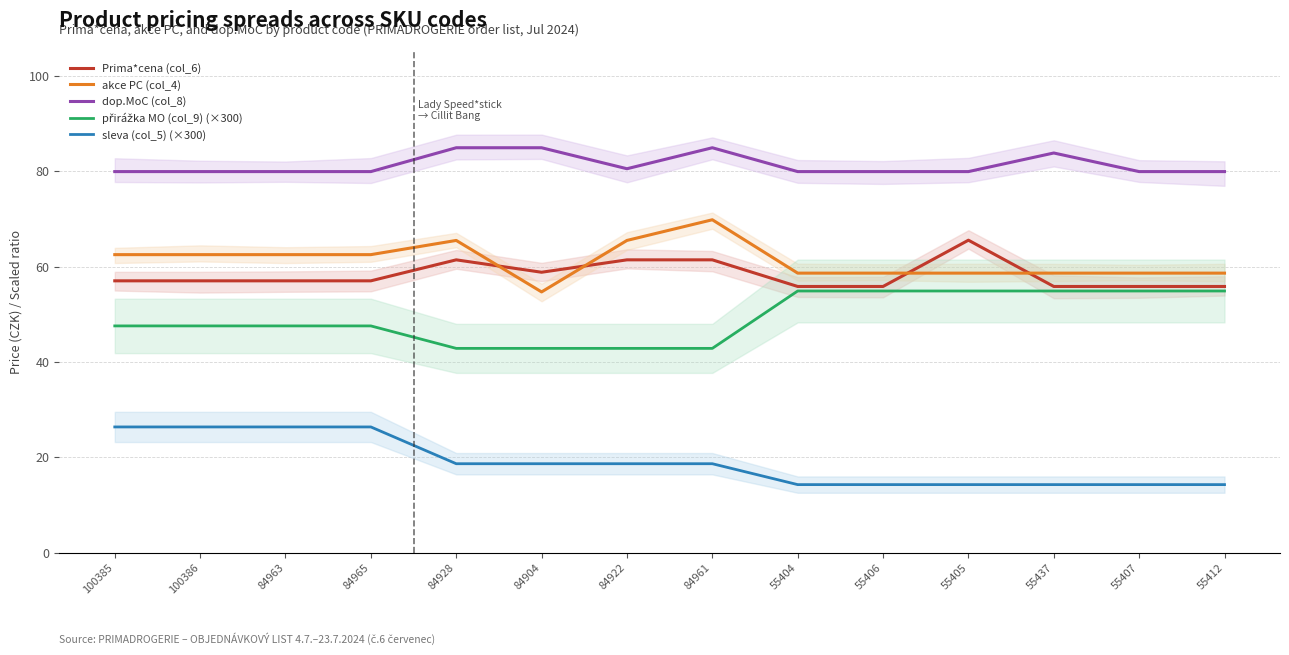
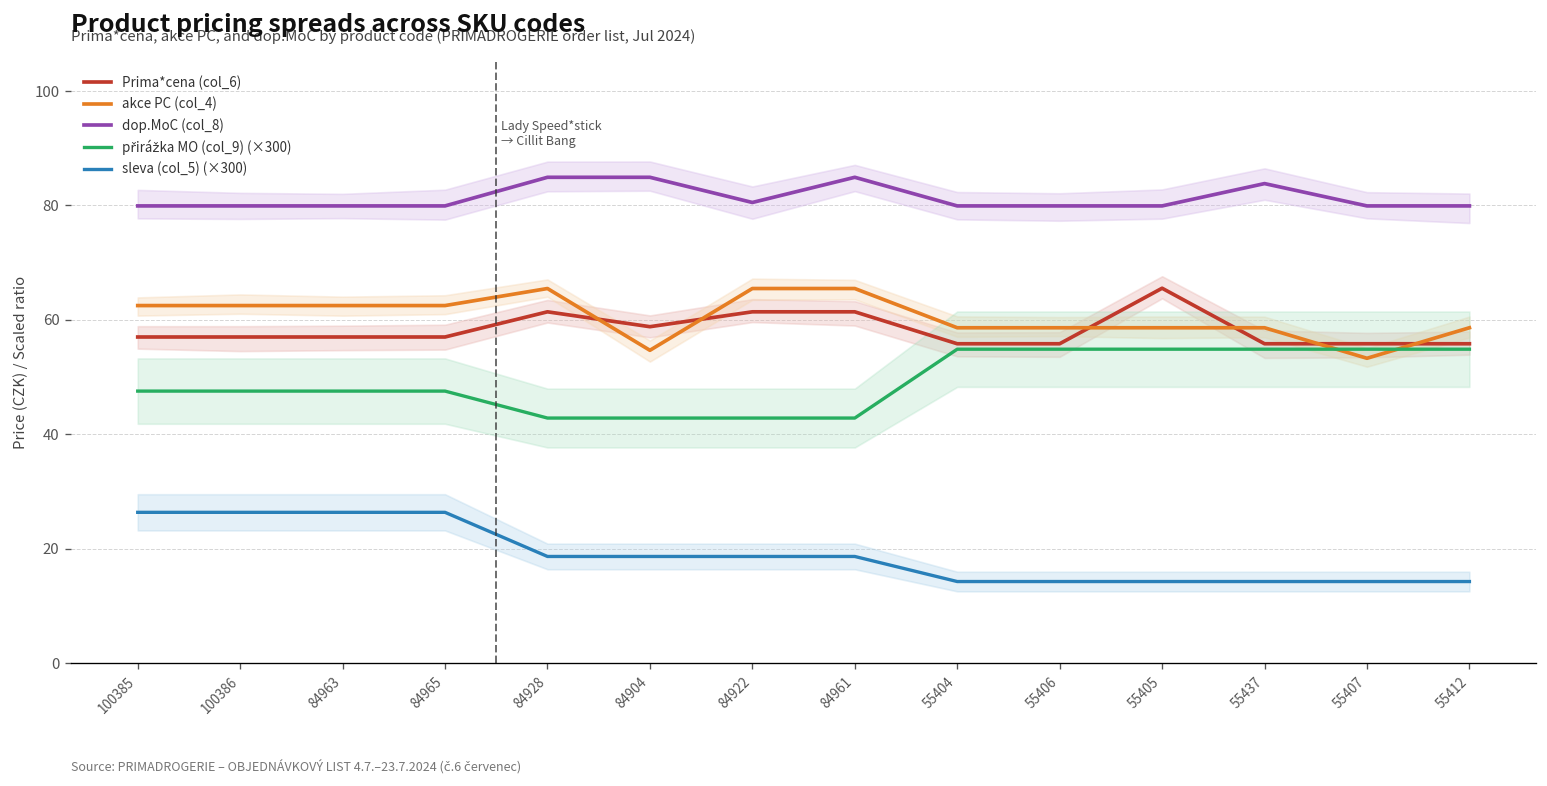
  {
    "Prima*cena (col_6)": {
      "100385": 57,
      "100386": 57,
      "84963": 57,
      "84965": 57,
      "84928": 61,
      "84904": 59,
      "84922": 61,
      "84961": 61,
      "55404": 56,
      "55406": 56,
      "55405": 66,
      "55437": 56,
      "55407": 56,
      "55412": 56
    },
    "akce PC (col_4)": {
      "100385": 62,
      "100386": 62,
      "84963": 62,
      "84965": 62,
      "84928": 65,
      "84904": 55,
      "84922": 65,
-     "84961": 70,
+     "84961": 65,
      "55404": 59,
      "55406": 59,
      "55405": 59,
-     "55407": 59,
+     "55407": 53,
      "55412": 59
    },
    "dop.MoC (col_8)": {
      "100385": 80,
      "100386": 80,
      "84963": 80,
      "84965": 80,
      "84928": 85,
      "84904": 85,
      "84922": 81,
      "84961": 85,
      "55404": 80,
      "55406": 80,
      "55405": 80,
      "55437": 84,
      "55407": 80,
      "55412": 80
    },
    "přirážka MO (col_9) (×300)": {
      "100385": 48,
      "100386": 48,
      "84963": 48,
      "84965": 48,
      "84928": 43,
      "84904": 43,
      "84922": 43,
      "84961": 43,
      "55404": 55,
      "55406": 55,
      "55405": 55,
      "55437": 55,
      "55412": 55
    },
    "sleva (col_5) (×300)": {
      "100385": 26,
      "100386": 26,
      "84963": 26,
      "84965": 26,
      "84928": 19,
      "84904": 19,
      "84922": 19,
      "84961": 19,
      "55404": 14,
      "55406": 14,
      "55405": 14,
      "55437": 14,
      "55407": 14,
      "55412": 14
    }
  }
